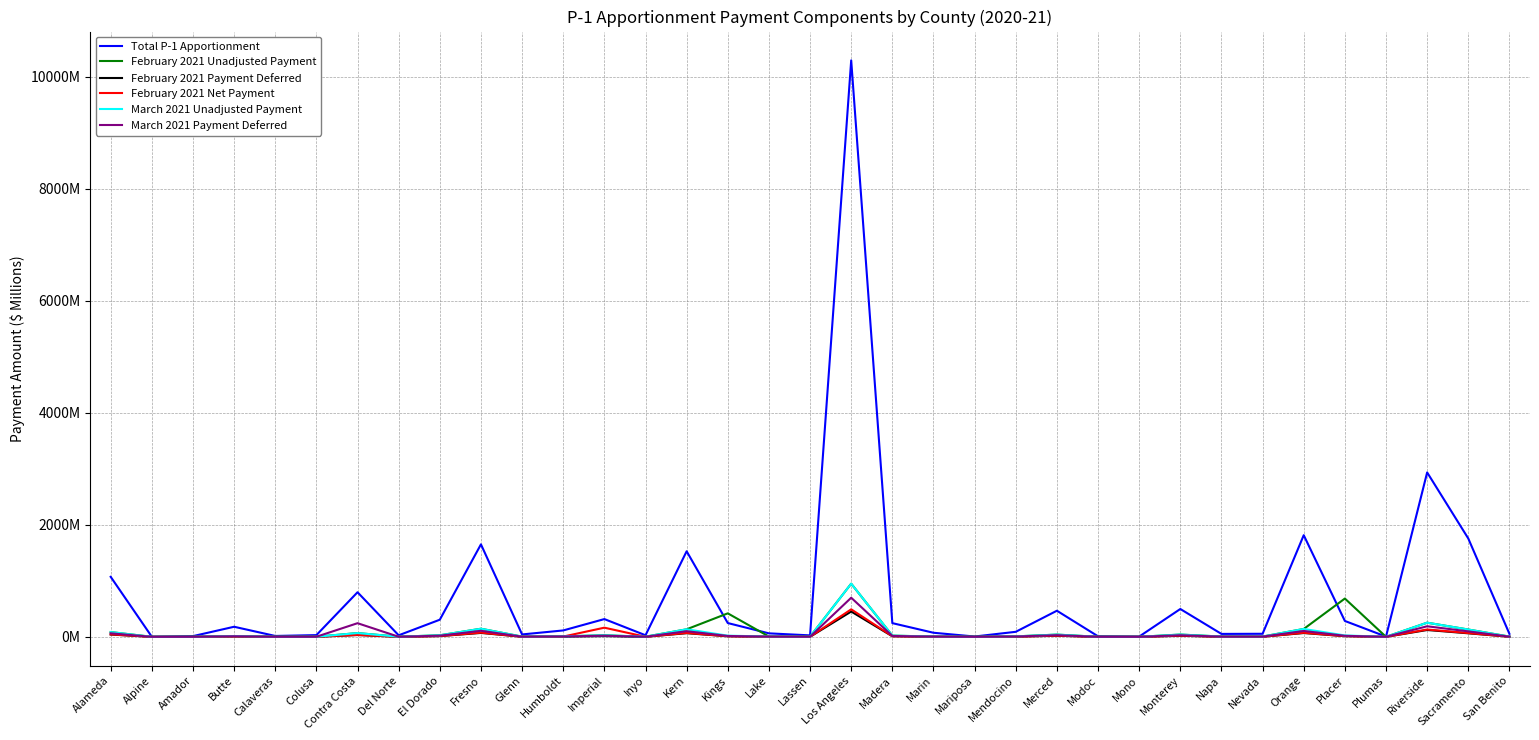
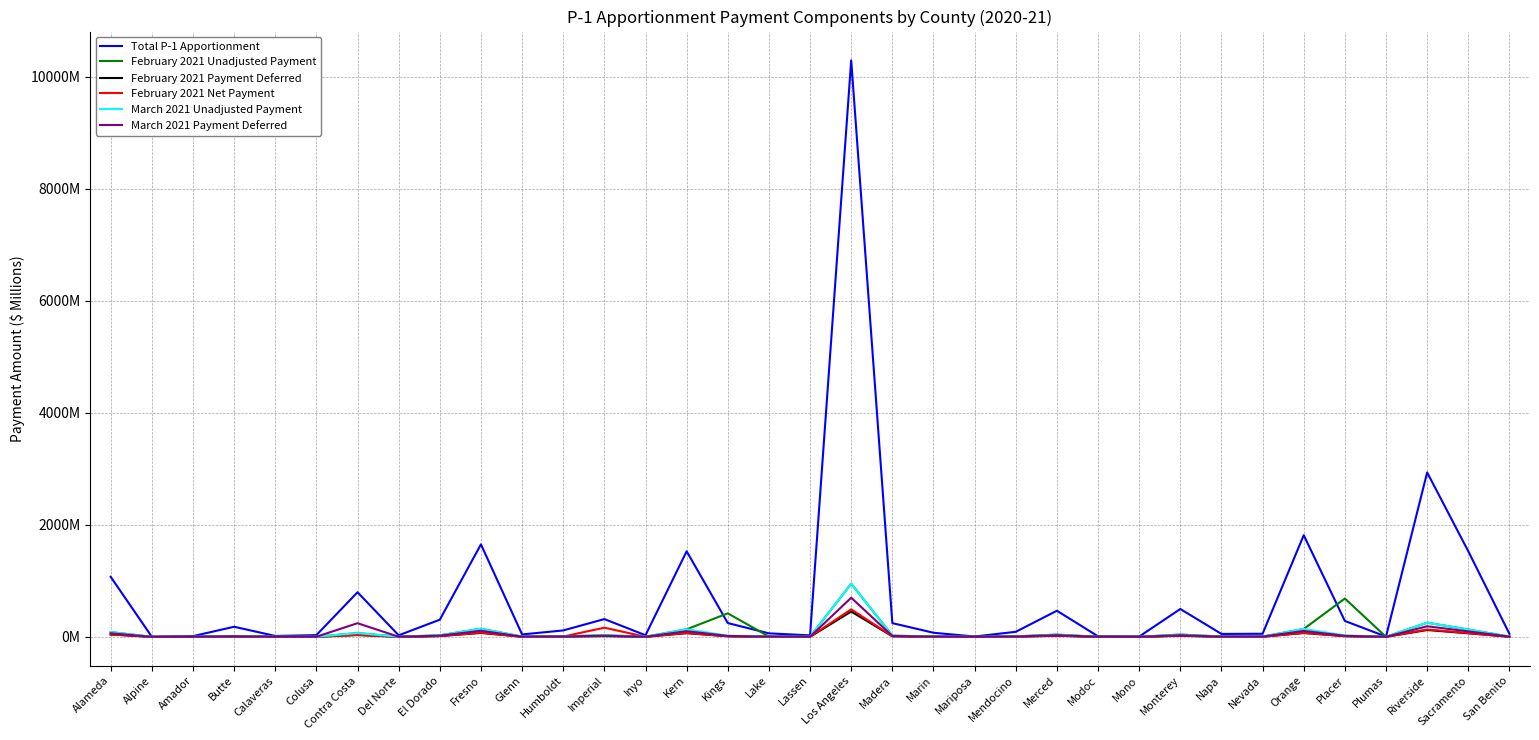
  {
    "Total P-1 Apportionment": {
      "Alameda": 1100000000,
      "Butte": 200000000,
      "Contra Costa": 800000000,
      "El Dorado": 300000000,
      "Fresno": 1700000000,
      "Humboldt": 100000000,
      "Imperial": 300000000,
      "Kern": 1500000000,
      "Kings": 200000000,
      "Lake": 100000000,
      "Los Angeles": 10300000000,
      "Madera": 200000000,
      "Marin": 100000000,
      "Mendocino": 100000000,
      "Merced": 500000000,
      "Monterey": 500000000,
      "Napa": 100000000,
      "Nevada": 100000000,
      "Orange": 1800000000,
      "Placer": 300000000,
      "Riverside": 2900000000,
-     "Sacramento": 1800000000,
+     "Sacramento": 1500000000,
      "San Benito": 100000000
    },
    "February 2021 Unadjusted Payment": {
      "Kings": 400000000,
      "Placer": 700000000
    },
    "February 2021 Net Payment": {
      "Imperial": 200000000
    },
    "March 2021 Payment Deferred": {
      "Contra Costa": 200000000,
      "Los Angeles": 700000000,
      "Riverside": 200000000
    }
  }
